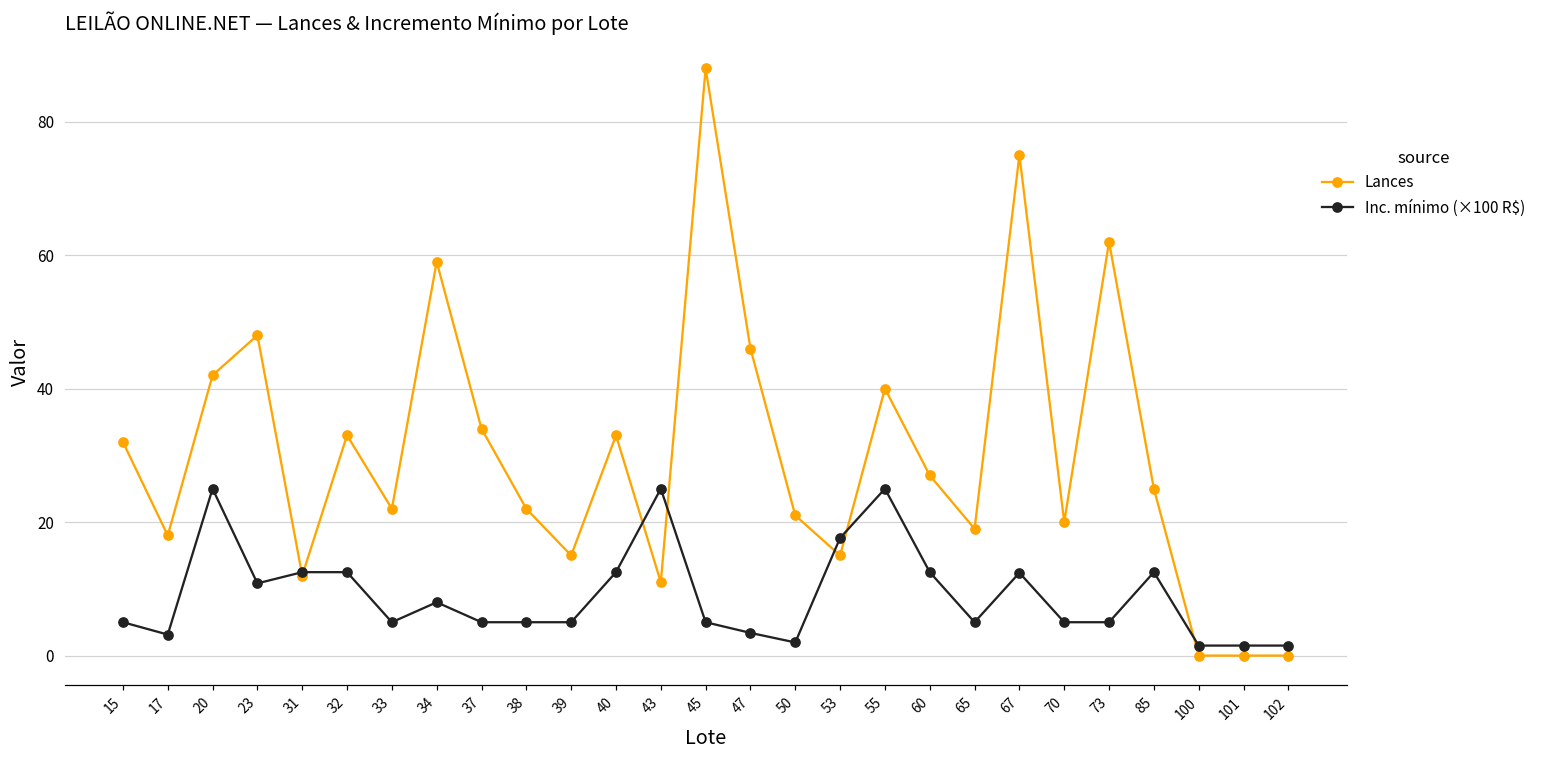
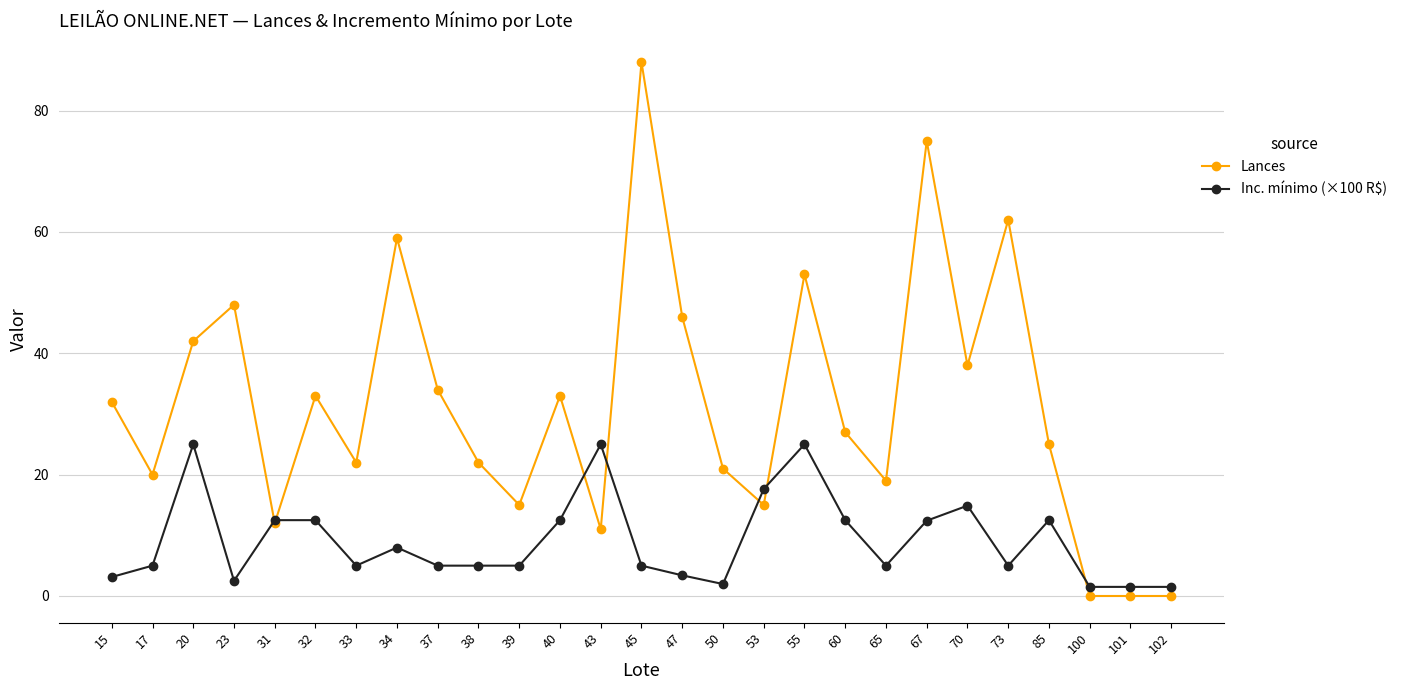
  {
    "Lances": {
      "15": 32,
-     "17": 18,
+     "17": 20,
      "20": 42,
      "23": 48,
      "31": 12,
      "32": 33,
      "33": 22,
      "34": 59,
      "37": 34,
      "38": 22,
      "39": 15,
      "40": 33,
      "43": 11,
      "45": 88,
      "47": 46,
      "50": 21,
      "53": 15,
-     "55": 40,
+     "55": 53,
      "60": 27,
      "65": 19,
      "67": 75,
-     "70": 20,
+     "70": 38,
      "73": 62,
      "85": 25,
      "100": 0,
      "101": 0,
      "102": 0
    },
    "Inc. mínimo (×100 R$)": {
-     "15": 5,
-     "17": 3,
+     "15": 3,
+     "17": 5,
      "20": 25,
-     "23": 11,
+     "23": 3,
      "31": 13,
      "32": 13,
      "33": 5,
      "34": 8,
      "37": 5,
      "38": 5,
      "39": 5,
      "40": 13,
      "43": 25,
      "45": 5,
      "47": 3,
      "50": 2,
      "53": 18,
      "55": 25,
      "60": 13,
      "65": 5,
      "67": 12,
-     "70": 5,
+     "70": 15,
      "73": 5,
      "85": 13,
      "100": 2,
      "101": 2,
      "102": 2
    }
  }
